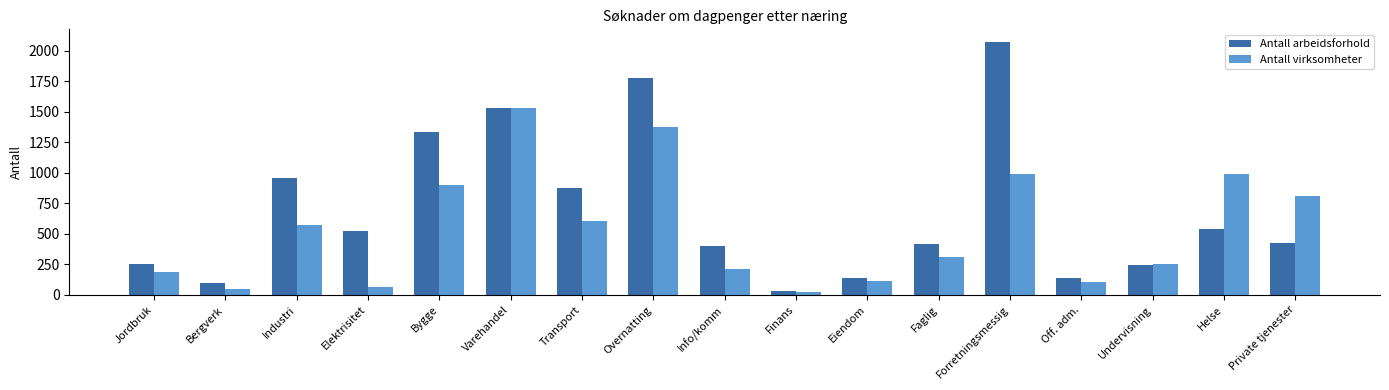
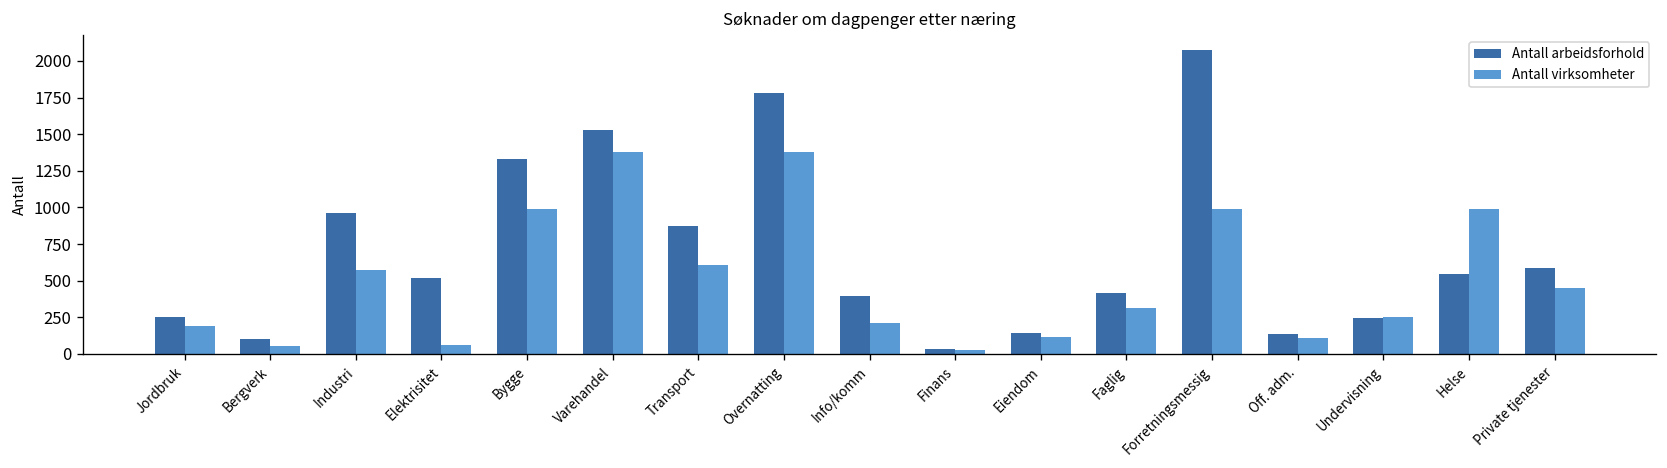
  {
    "Antall arbeidsforhold": {
      "Jordbruk": 250,
      "Bergverk": 100,
      "Industri": 960,
      "Elektrisitet": 520,
      "Bygge": 1330,
      "Varehandel": 1530,
      "Transport": 870,
      "Overnatting": 1780,
      "Info/komm": 400,
      "Finans": 30,
      "Eiendom": 140,
      "Faglig": 410,
      "Forretningsmessig": 2070,
      "Off. adm.": 140,
      "Undervisning": 250,
      "Helse": 540,
-     "Private tjenester": 430
+     "Private tjenester": 580
    },
    "Antall virksomheter": {
      "Jordbruk": 190,
      "Bergverk": 50,
      "Industri": 570,
      "Elektrisitet": 60,
-     "Bygge": 900,
-     "Varehandel": 1530,
+     "Bygge": 990,
+     "Varehandel": 1380,
      "Transport": 610,
      "Overnatting": 1380,
      "Info/komm": 210,
      "Finans": 30,
      "Eiendom": 120,
      "Faglig": 310,
      "Forretningsmessig": 990,
      "Off. adm.": 110,
      "Undervisning": 250,
      "Helse": 990,
-     "Private tjenester": 810
+     "Private tjenester": 450
    }
  }
